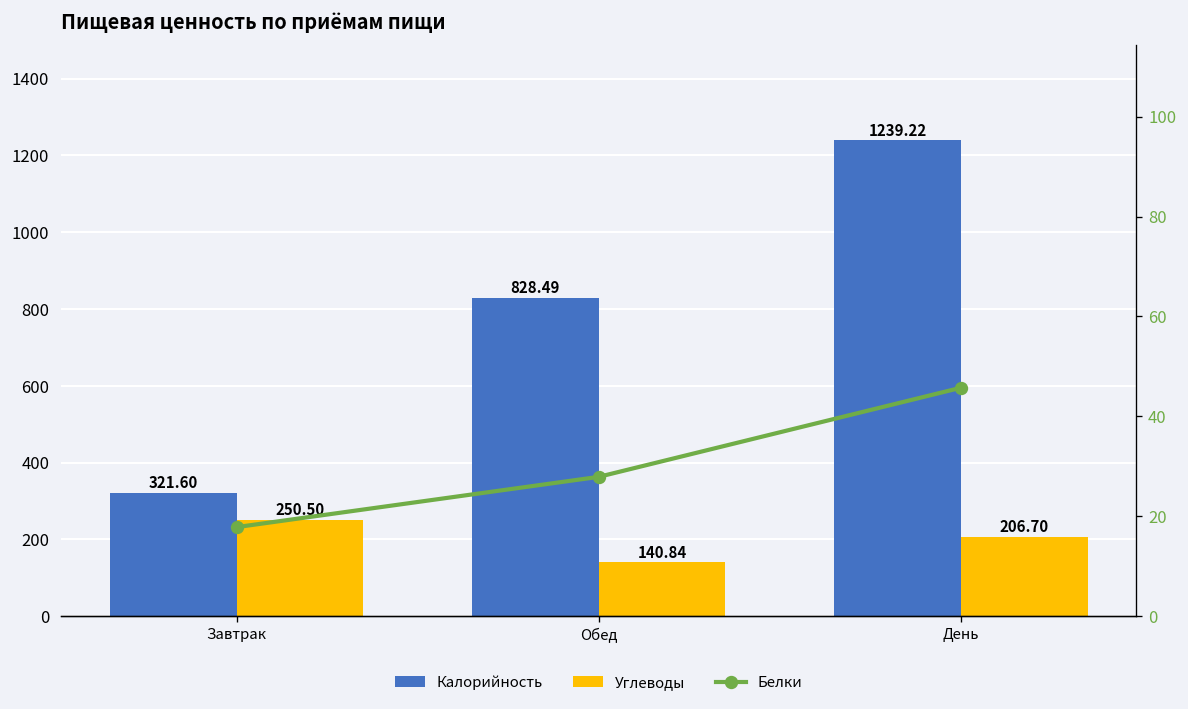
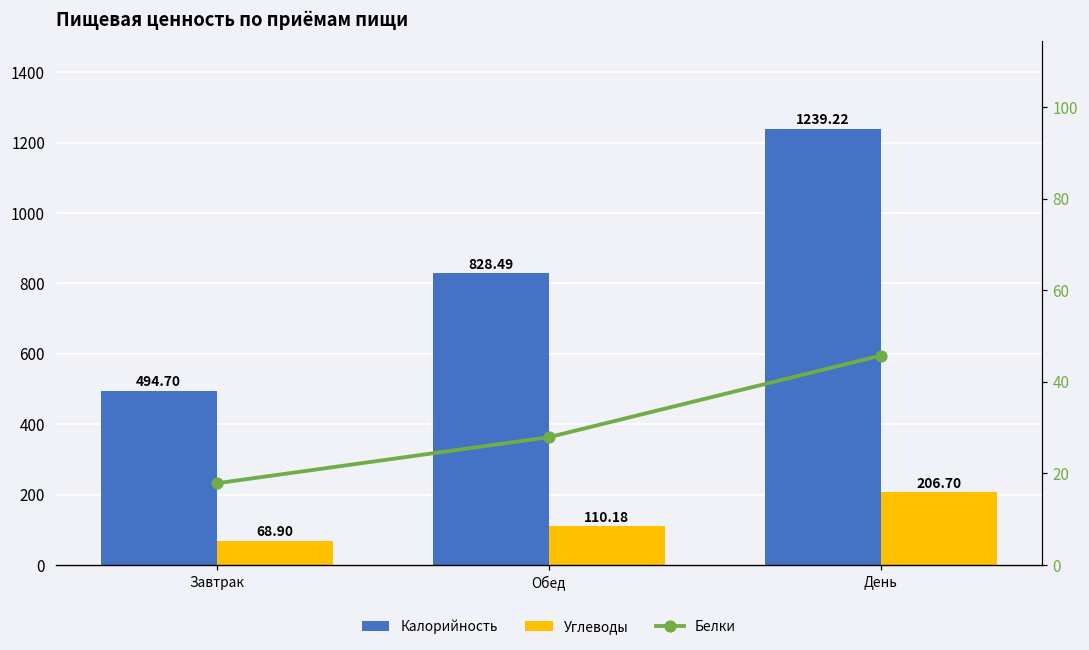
  {
    "Калорийность": {
-     "Завтрак": 321.60,
+     "Завтрак": 494.70,
      "Обед": 828.49,
      "День": 1239.22
    },
    "Углеводы": {
-     "Завтрак": 250.50,
-     "Обед": 140.84,
+     "Завтрак": 68.90,
+     "Обед": 110.18,
      "День": 206.70
    }
  }
